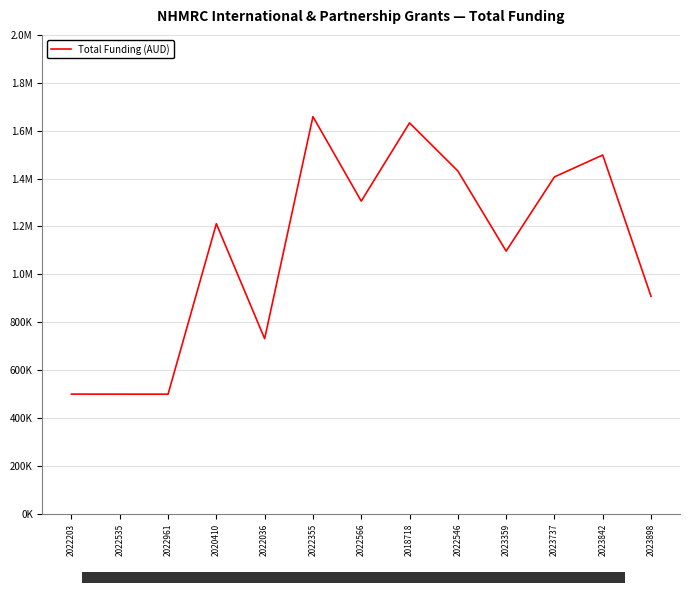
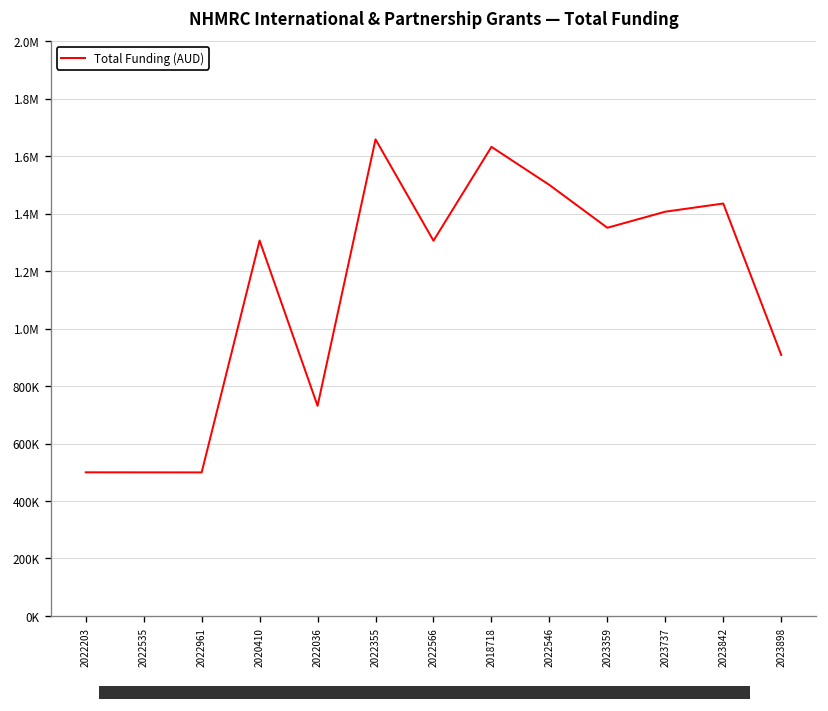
  {
    "2022203": 500000,
    "2022535": 500000,
    "2022961": 500000,
-   "2020410": 1210000,
+   "2020410": 1310000,
    "2022036": 730000,
    "2022355": 1660000,
    "2022566": 1310000,
    "2018718": 1630000,
-   "2022546": 1430000,
-   "2023359": 1100000,
+   "2022546": 1500000,
+   "2023359": 1350000,
    "2023737": 1410000,
-   "2023842": 1500000,
+   "2023842": 1440000,
    "2023898": 910000
  }
